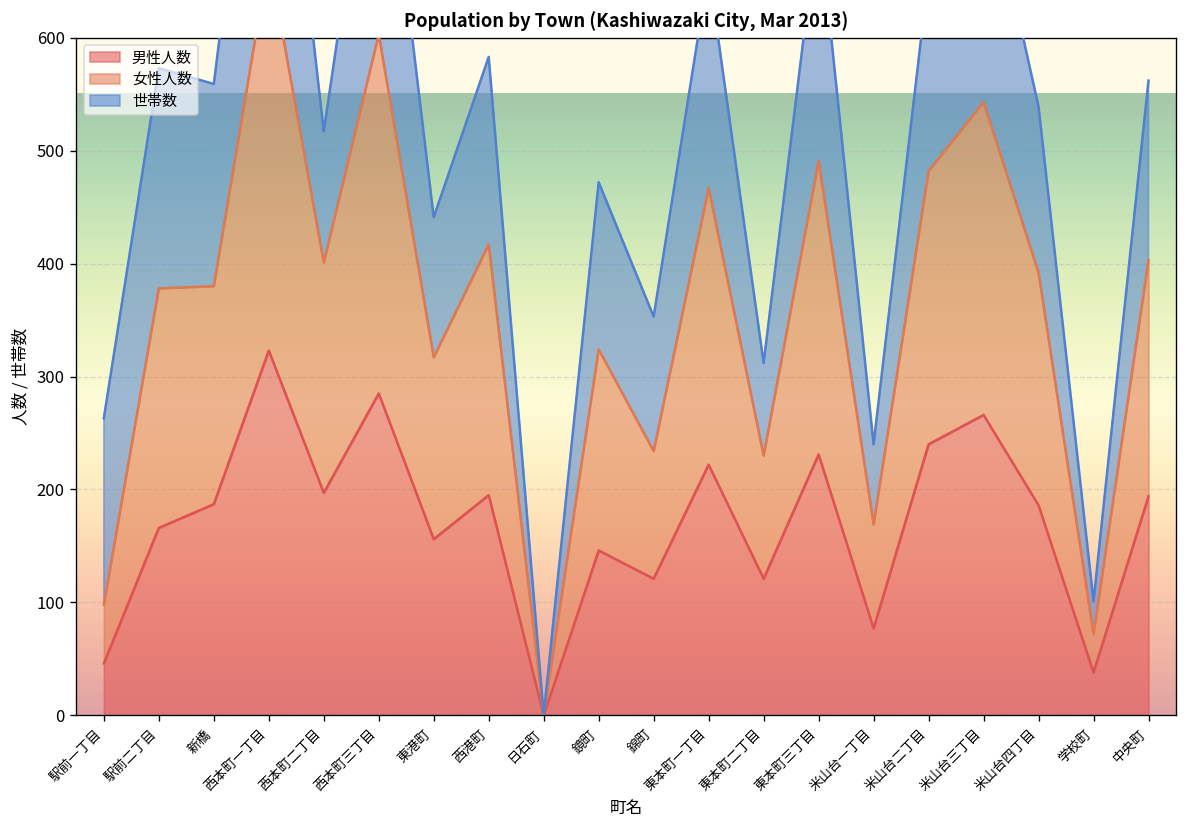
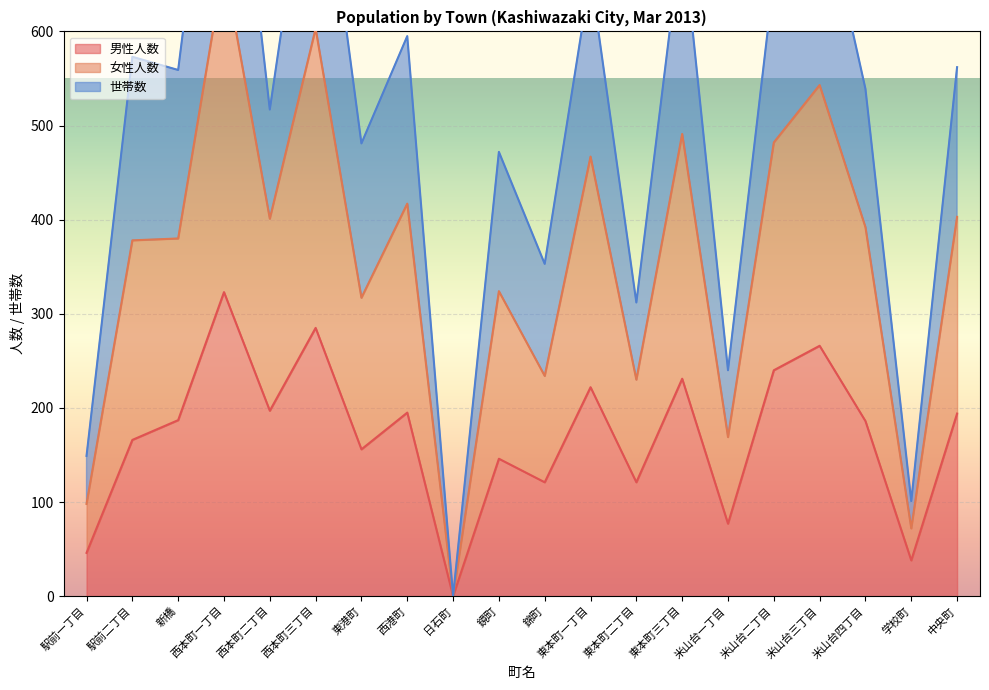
  {
    "世帯数": {
-     "駅前一丁目": 170,
+     "駅前一丁目": 50,
      "新橋": 180,
      "西本町二丁目": 120,
-     "東港町": 120,
-     "西港町": 170,
+     "東港町": 160,
+     "西港町": 180,
      "鏡町": 150,
      "錦町": 120,
      "東本町二丁目": 80,
      "米山台一丁目": 70,
      "米山台四丁目": 150,
      "学校町": 30,
      "中央町": 160
    }
  }
